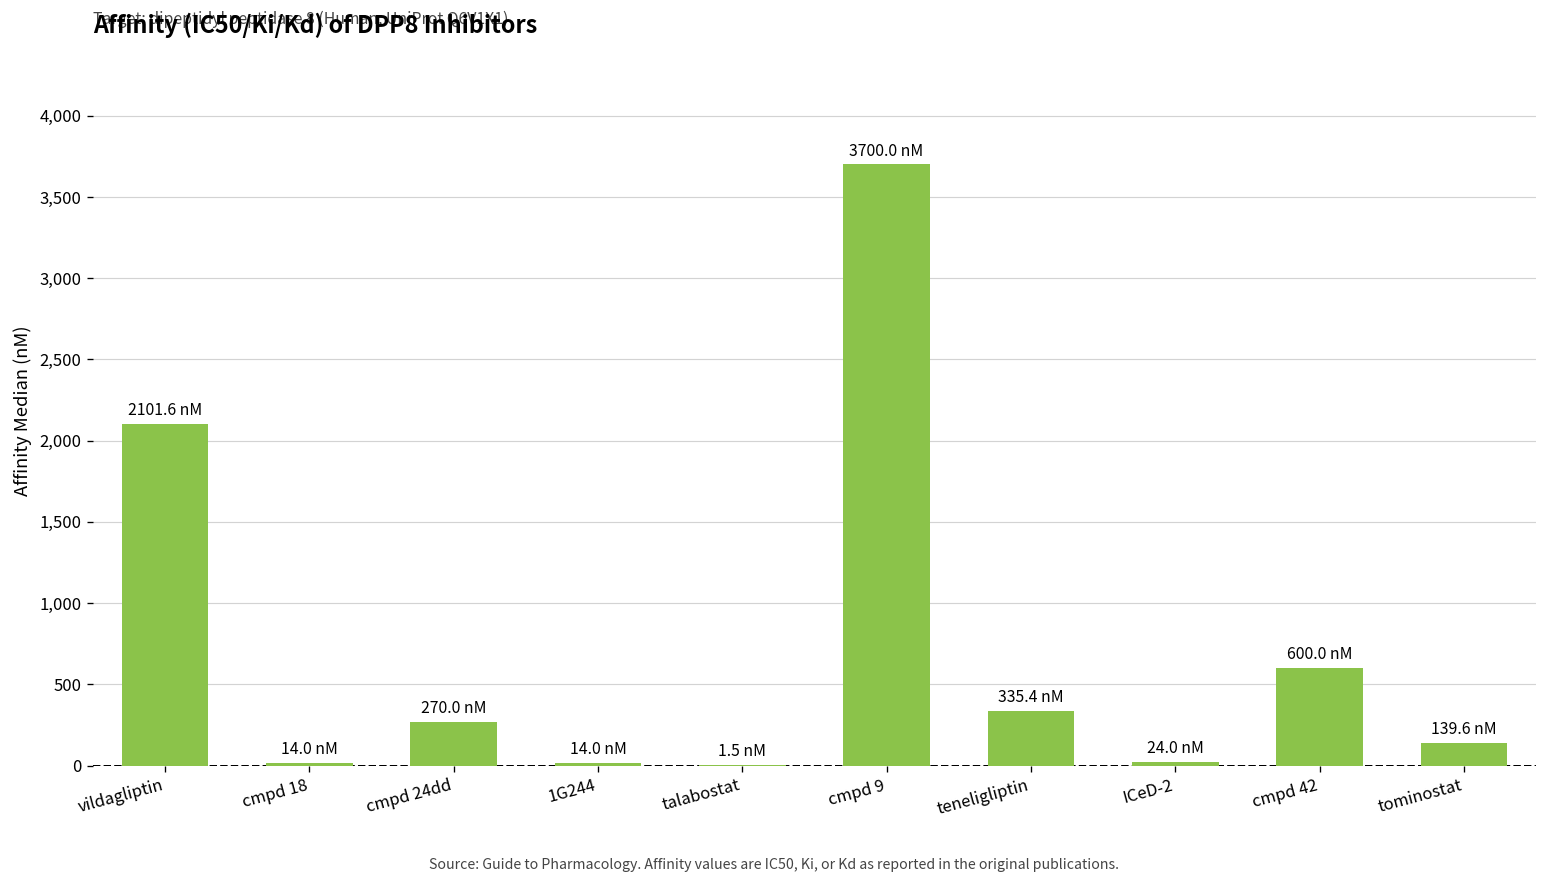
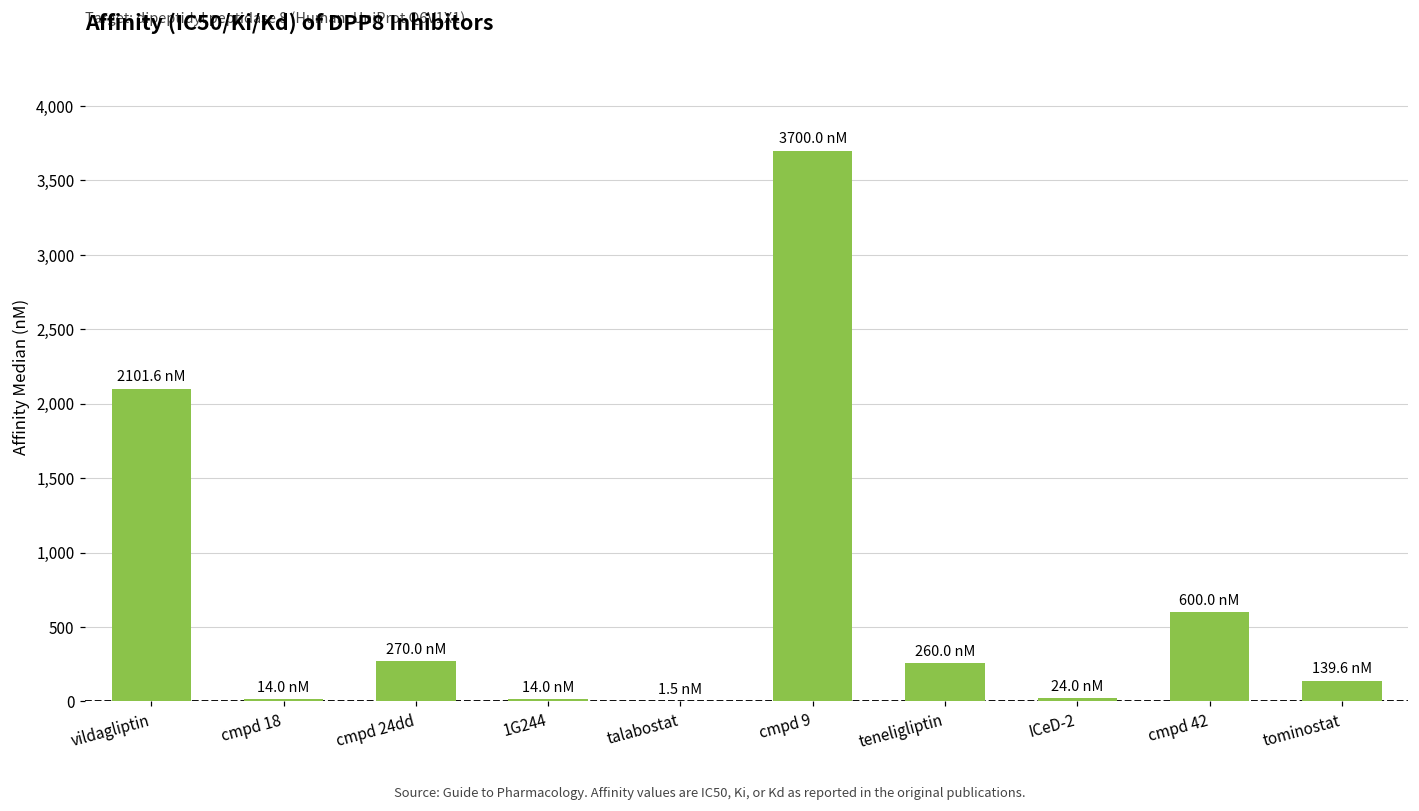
  {
    "vildagliptin": 2101.6,
    "cmpd 18": 14.0,
    "cmpd 24dd": 270.0,
    "1G244": 14.0,
    "talabostat": 1.5,
    "cmpd 9": 3700.0,
-   "teneligliptin": 335.4,
+   "teneligliptin": 260.0,
    "ICeD-2": 24.0,
    "cmpd 42": 600.0,
    "tominostat": 139.6
  }
